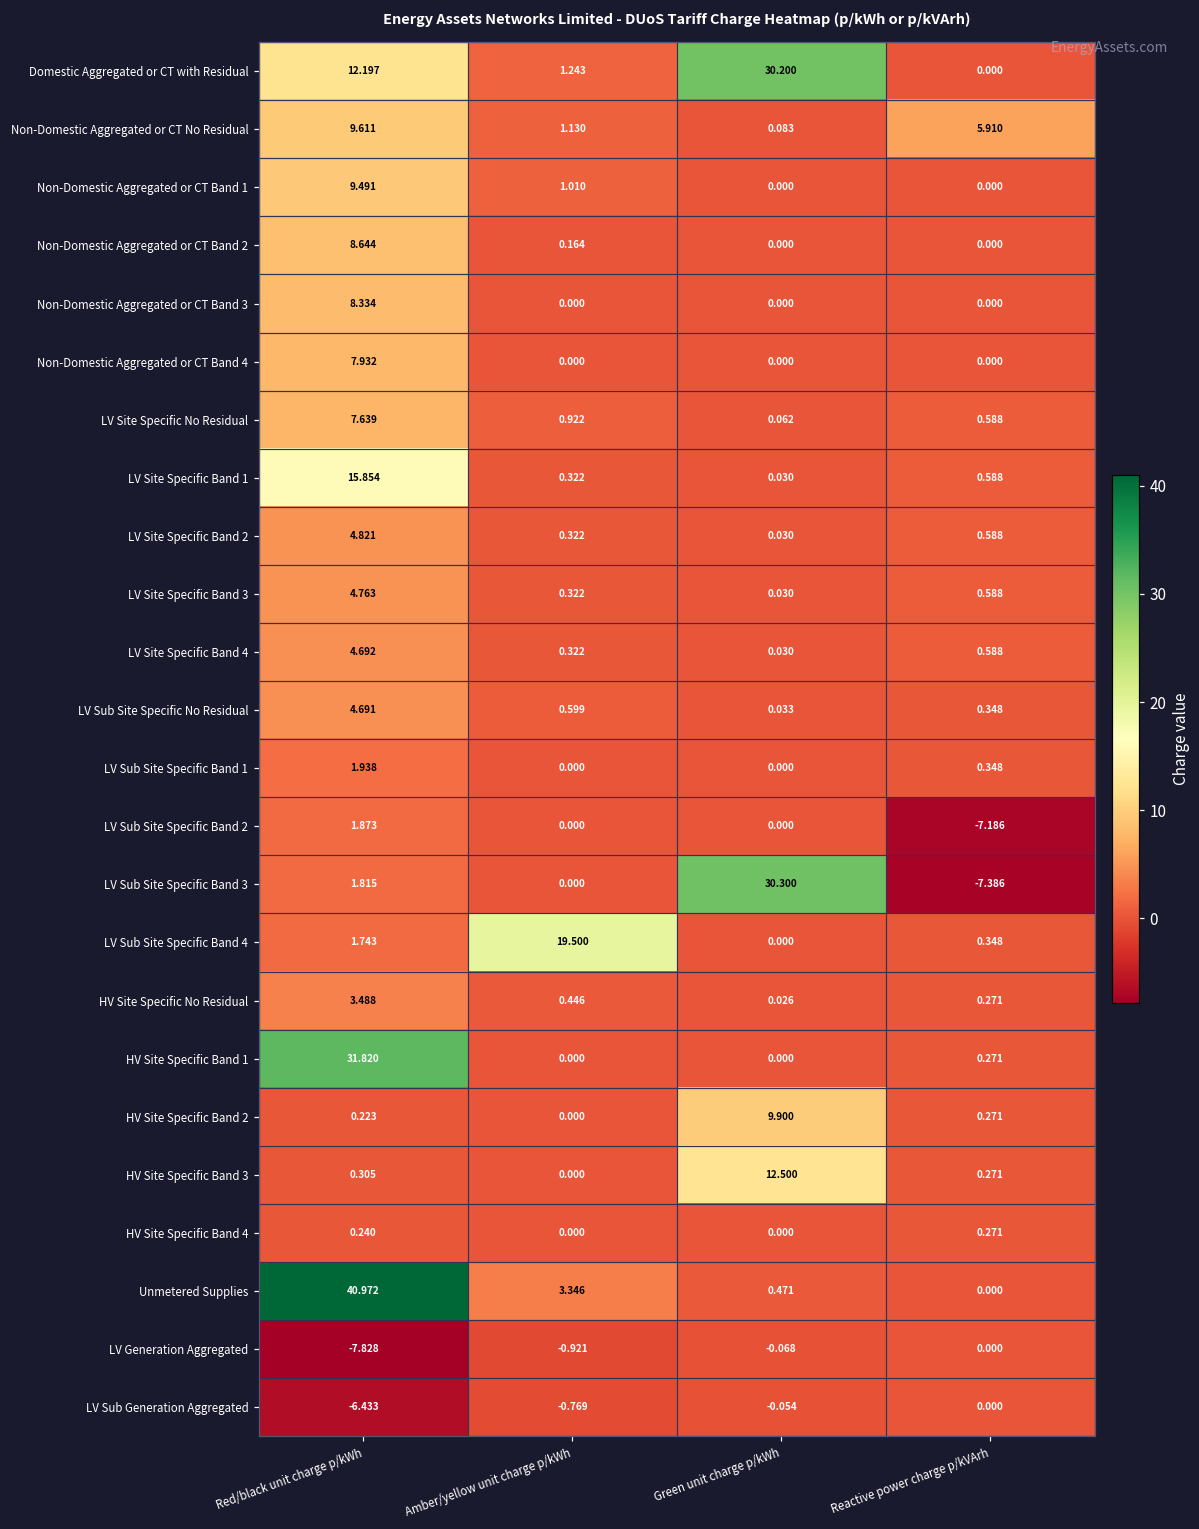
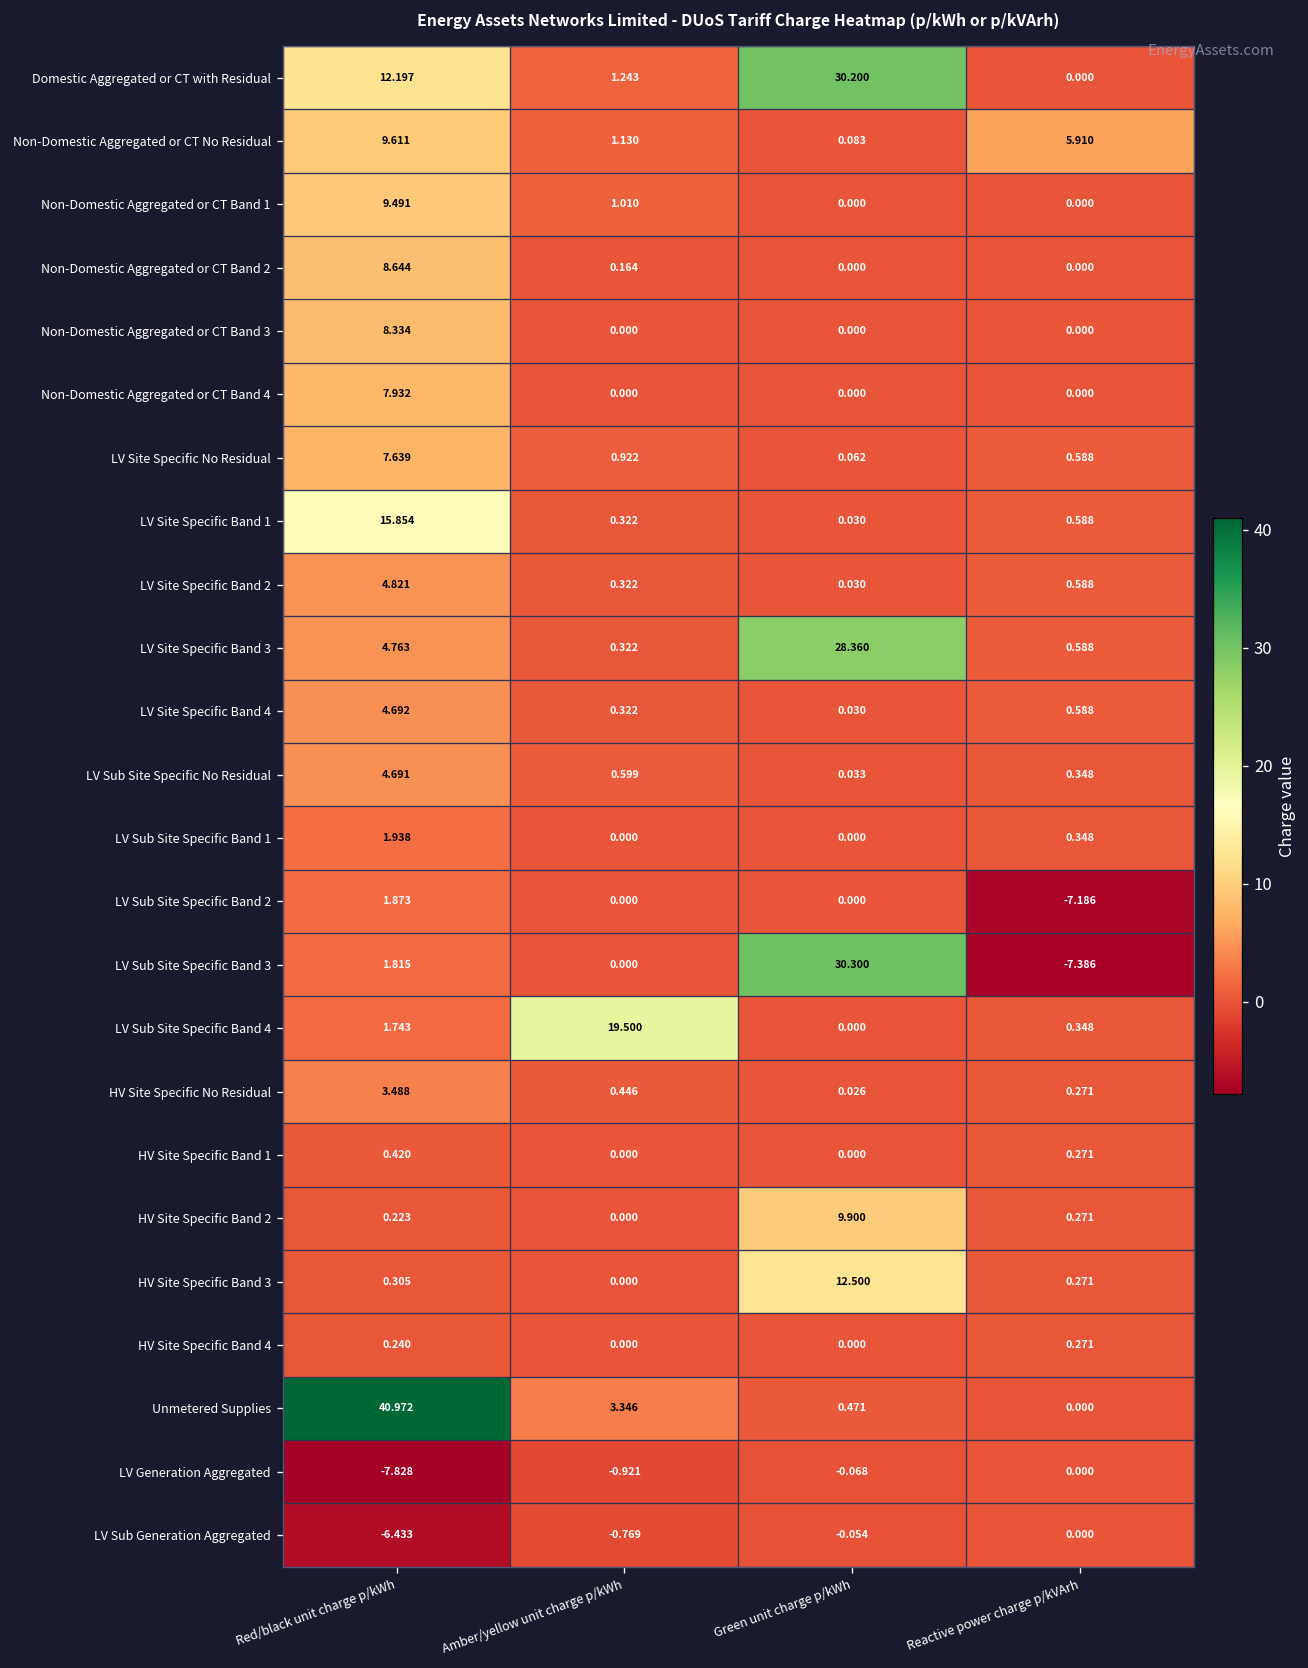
  {
    "Domestic Aggregated or CT with Residual": {
      "Red/black unit charge p/kWh": 12.197,
      "Amber/yellow unit charge p/kWh": 1.243,
      "Green unit charge p/kWh": 30.200,
      "Reactive power charge p/kVArh": 0.000
    },
    "Non-Domestic Aggregated or CT No Residual": {
      "Red/black unit charge p/kWh": 9.611,
      "Amber/yellow unit charge p/kWh": 1.130,
      "Green unit charge p/kWh": 0.083,
      "Reactive power charge p/kVArh": 5.910
    },
    "Non-Domestic Aggregated or CT Band 1": {
      "Red/black unit charge p/kWh": 9.491,
      "Amber/yellow unit charge p/kWh": 1.010,
      "Green unit charge p/kWh": 0.000,
      "Reactive power charge p/kVArh": 0.000
    },
    "Non-Domestic Aggregated or CT Band 2": {
      "Red/black unit charge p/kWh": 8.644,
      "Amber/yellow unit charge p/kWh": 0.164,
      "Green unit charge p/kWh": 0.000,
      "Reactive power charge p/kVArh": 0.000
    },
    "Non-Domestic Aggregated or CT Band 3": {
      "Red/black unit charge p/kWh": 8.334,
      "Amber/yellow unit charge p/kWh": 0.000,
      "Green unit charge p/kWh": 0.000,
      "Reactive power charge p/kVArh": 0.000
    },
    "Non-Domestic Aggregated or CT Band 4": {
      "Red/black unit charge p/kWh": 7.932,
      "Amber/yellow unit charge p/kWh": 0.000,
      "Green unit charge p/kWh": 0.000,
      "Reactive power charge p/kVArh": 0.000
    },
    "LV Site Specific No Residual": {
      "Red/black unit charge p/kWh": 7.639,
      "Amber/yellow unit charge p/kWh": 0.922,
      "Green unit charge p/kWh": 0.062,
      "Reactive power charge p/kVArh": 0.588
    },
    "LV Site Specific Band 1": {
      "Red/black unit charge p/kWh": 15.854,
      "Amber/yellow unit charge p/kWh": 0.322,
      "Green unit charge p/kWh": 0.030,
      "Reactive power charge p/kVArh": 0.588
    },
    "LV Site Specific Band 2": {
      "Red/black unit charge p/kWh": 4.821,
      "Amber/yellow unit charge p/kWh": 0.322,
      "Green unit charge p/kWh": 0.030,
      "Reactive power charge p/kVArh": 0.588
    },
    "LV Site Specific Band 3": {
      "Red/black unit charge p/kWh": 4.763,
      "Amber/yellow unit charge p/kWh": 0.322,
-     "Green unit charge p/kWh": 0.030,
+     "Green unit charge p/kWh": 28.360,
      "Reactive power charge p/kVArh": 0.588
    },
    "LV Site Specific Band 4": {
      "Red/black unit charge p/kWh": 4.692,
      "Amber/yellow unit charge p/kWh": 0.322,
      "Green unit charge p/kWh": 0.030,
      "Reactive power charge p/kVArh": 0.588
    },
    "LV Sub Site Specific No Residual": {
      "Red/black unit charge p/kWh": 4.691,
      "Amber/yellow unit charge p/kWh": 0.599,
      "Green unit charge p/kWh": 0.033,
      "Reactive power charge p/kVArh": 0.348
    },
    "LV Sub Site Specific Band 1": {
      "Red/black unit charge p/kWh": 1.938,
      "Amber/yellow unit charge p/kWh": 0.000,
      "Green unit charge p/kWh": 0.000,
      "Reactive power charge p/kVArh": 0.348
    },
    "LV Sub Site Specific Band 2": {
      "Red/black unit charge p/kWh": 1.873,
      "Amber/yellow unit charge p/kWh": 0.000,
      "Green unit charge p/kWh": 0.000,
      "Reactive power charge p/kVArh": -7.186
    },
    "LV Sub Site Specific Band 3": {
      "Red/black unit charge p/kWh": 1.815,
      "Amber/yellow unit charge p/kWh": 0.000,
      "Green unit charge p/kWh": 30.300,
      "Reactive power charge p/kVArh": -7.386
    },
    "LV Sub Site Specific Band 4": {
      "Red/black unit charge p/kWh": 1.743,
      "Amber/yellow unit charge p/kWh": 19.500,
      "Green unit charge p/kWh": 0.000,
      "Reactive power charge p/kVArh": 0.348
    },
    "HV Site Specific No Residual": {
      "Red/black unit charge p/kWh": 3.488,
      "Amber/yellow unit charge p/kWh": 0.446,
      "Green unit charge p/kWh": 0.026,
      "Reactive power charge p/kVArh": 0.271
    },
    "HV Site Specific Band 1": {
-     "Red/black unit charge p/kWh": 31.820,
+     "Red/black unit charge p/kWh": 0.420,
      "Amber/yellow unit charge p/kWh": 0.000,
      "Green unit charge p/kWh": 0.000,
      "Reactive power charge p/kVArh": 0.271
    },
    "HV Site Specific Band 2": {
      "Red/black unit charge p/kWh": 0.223,
      "Amber/yellow unit charge p/kWh": 0.000,
      "Green unit charge p/kWh": 9.900,
      "Reactive power charge p/kVArh": 0.271
    },
    "HV Site Specific Band 3": {
      "Red/black unit charge p/kWh": 0.305,
      "Amber/yellow unit charge p/kWh": 0.000,
      "Green unit charge p/kWh": 12.500,
      "Reactive power charge p/kVArh": 0.271
    },
    "HV Site Specific Band 4": {
      "Red/black unit charge p/kWh": 0.240,
      "Amber/yellow unit charge p/kWh": 0.000,
      "Green unit charge p/kWh": 0.000,
      "Reactive power charge p/kVArh": 0.271
    },
    "Unmetered Supplies": {
      "Red/black unit charge p/kWh": 40.972,
      "Amber/yellow unit charge p/kWh": 3.346,
      "Green unit charge p/kWh": 0.471,
      "Reactive power charge p/kVArh": 0.000
    },
    "LV Generation Aggregated": {
      "Red/black unit charge p/kWh": -7.828,
      "Amber/yellow unit charge p/kWh": -0.921,
      "Green unit charge p/kWh": -0.068,
      "Reactive power charge p/kVArh": 0.000
    },
    "LV Sub Generation Aggregated": {
      "Red/black unit charge p/kWh": -6.433,
      "Amber/yellow unit charge p/kWh": -0.769,
      "Green unit charge p/kWh": -0.054,
      "Reactive power charge p/kVArh": 0.000
    }
  }
